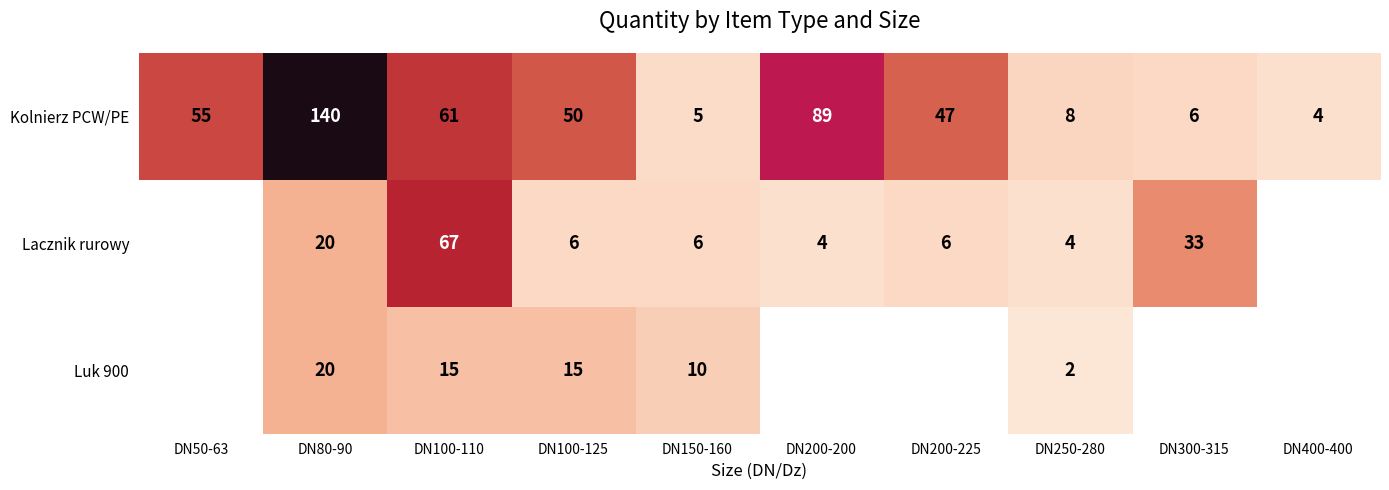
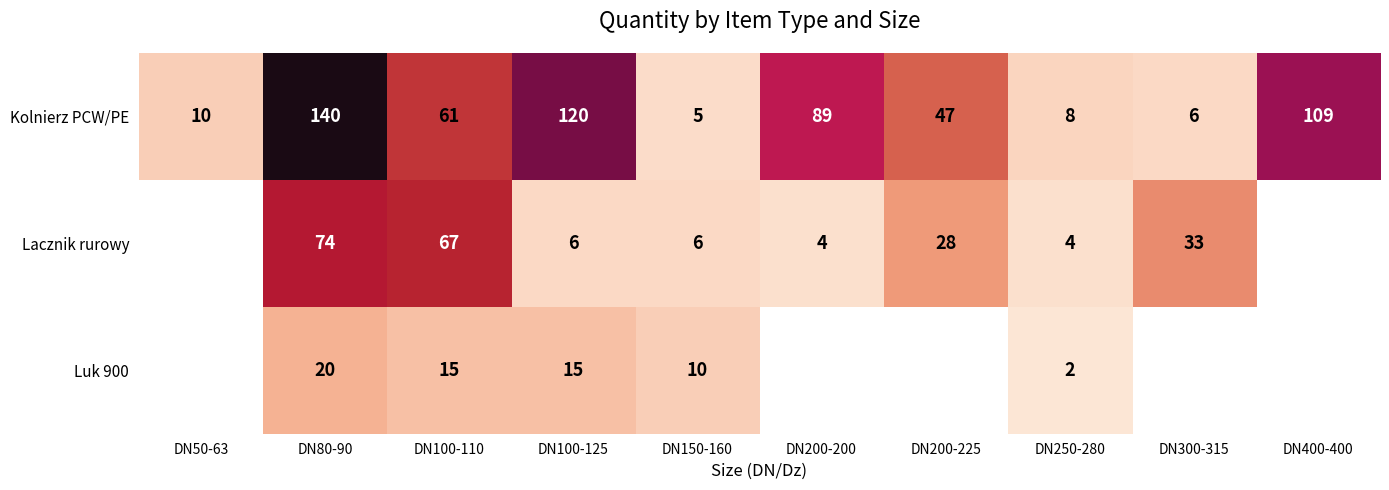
  {
    "Kolnierz PCW/PE": {
-     "DN50-63": 55,
+     "DN50-63": 10,
      "DN80-90": 140,
      "DN100-110": 61,
-     "DN100-125": 50,
+     "DN100-125": 120,
      "DN150-160": 5,
      "DN200-200": 89,
      "DN200-225": 47,
      "DN250-280": 8,
      "DN300-315": 6,
-     "DN400-400": 4
+     "DN400-400": 109
    },
    "Lacznik rurowy": {
-     "DN80-90": 20,
+     "DN80-90": 74,
      "DN100-110": 67,
      "DN100-125": 6,
      "DN150-160": 6,
      "DN200-200": 4,
-     "DN200-225": 6,
+     "DN200-225": 28,
      "DN250-280": 4,
      "DN300-315": 33
    },
    "Luk 900": {
      "DN80-90": 20,
      "DN100-110": 15,
      "DN100-125": 15,
      "DN150-160": 10,
      "DN250-280": 2
    }
  }
